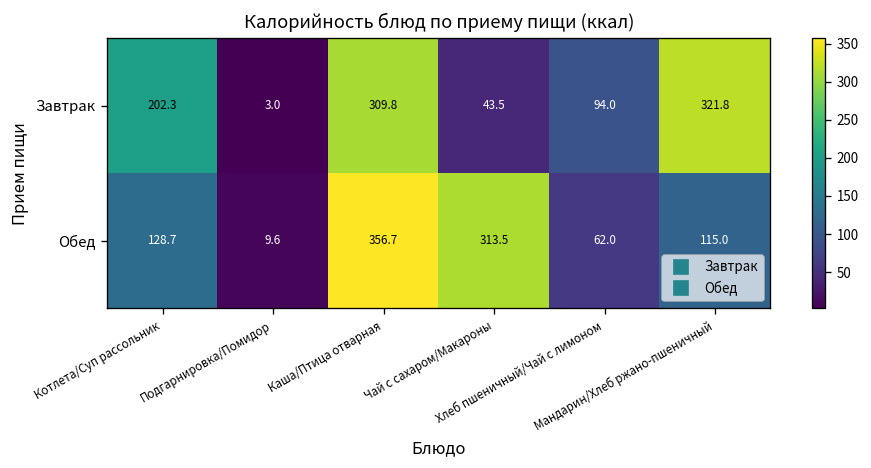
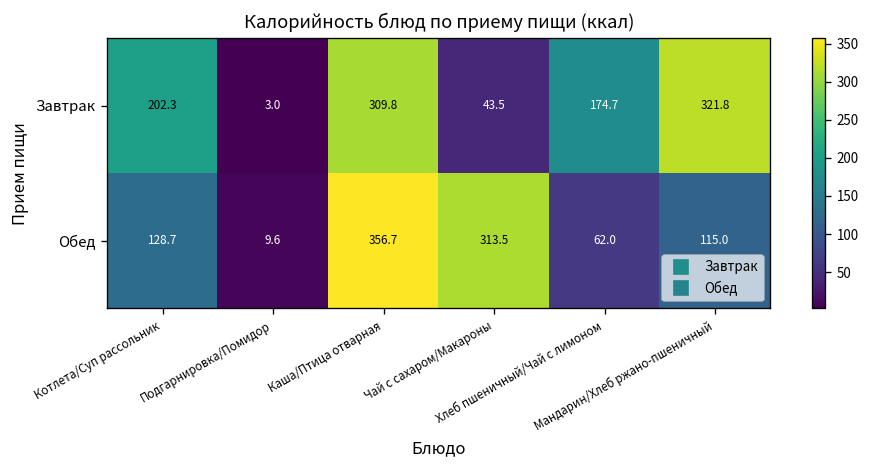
  {
    "Завтрак": {
      "Котлета/Суп рассольник": 202.3,
      "Подгарнировка/Помидор": 3.0,
      "Каша/Птица отварная": 309.8,
      "Чай с сахаром/Макароны": 43.5,
-     "Хлеб пшеничный/Чай с лимоном": 94.0,
+     "Хлеб пшеничный/Чай с лимоном": 174.7,
      "Мандарин/Хлеб ржано-пшеничный": 321.8
    },
    "Обед": {
      "Котлета/Суп рассольник": 128.7,
      "Подгарнировка/Помидор": 9.6,
      "Каша/Птица отварная": 356.7,
      "Чай с сахаром/Макароны": 313.5,
      "Хлеб пшеничный/Чай с лимоном": 62.0,
      "Мандарин/Хлеб ржано-пшеничный": 115.0
    }
  }
